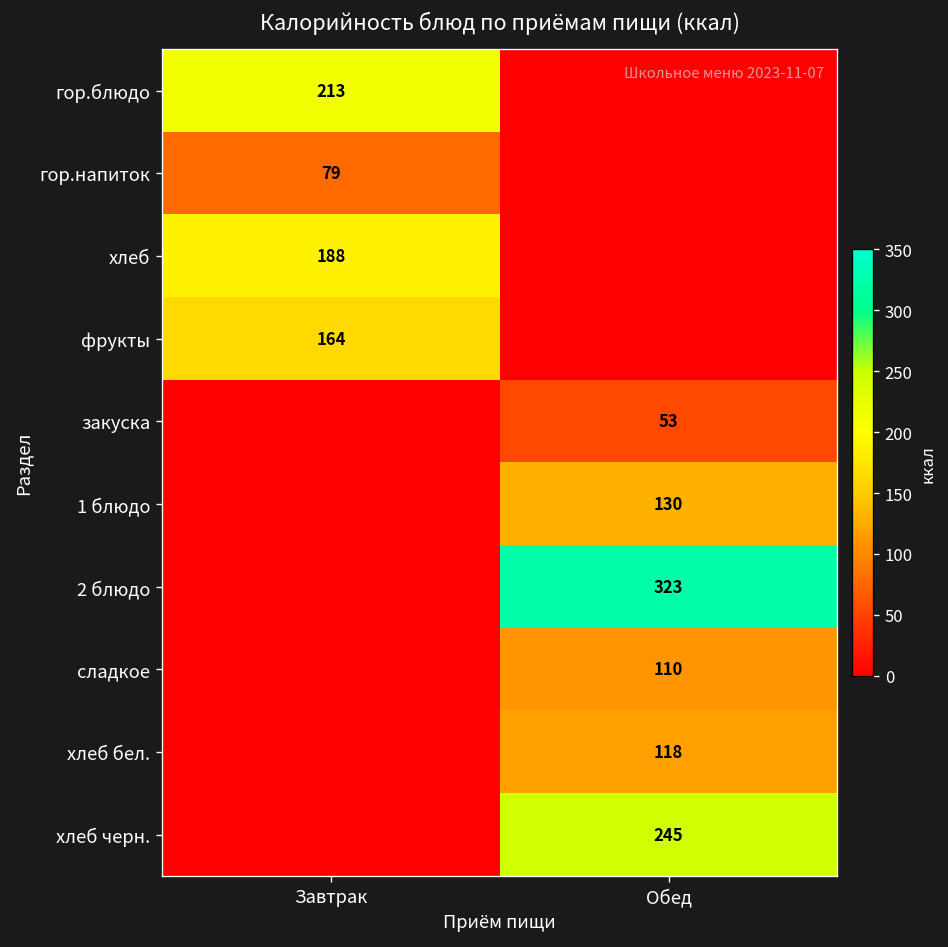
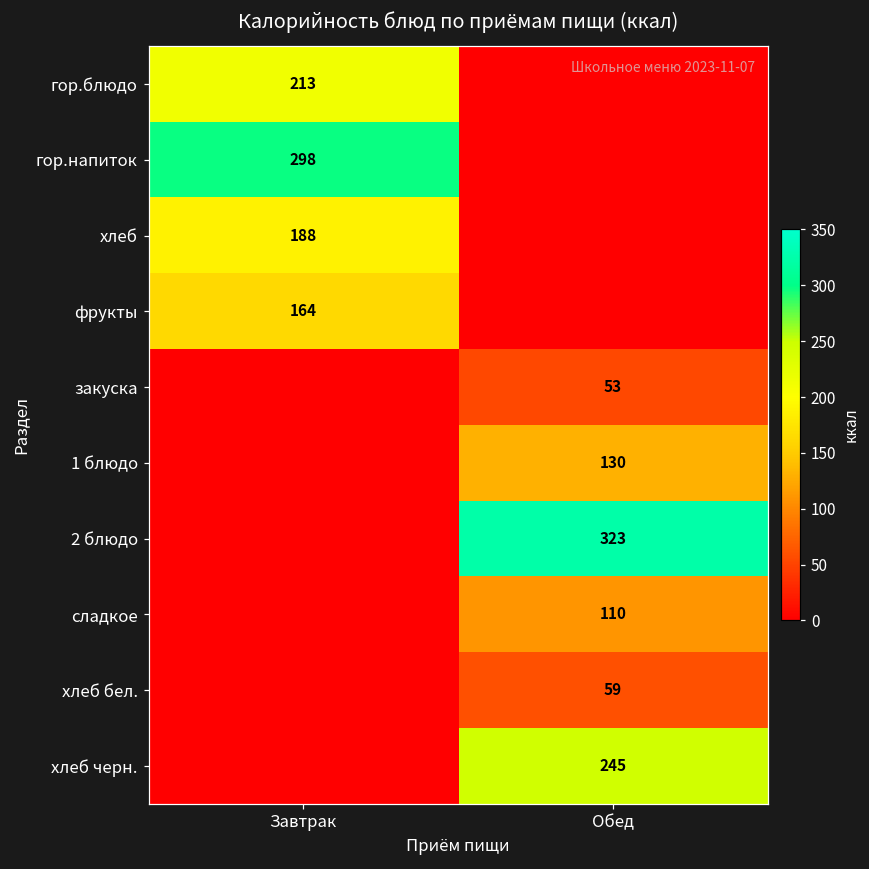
  {
    "гор.блюдо": {
      "Завтрак": 213
    },
    "гор.напиток": {
-     "Завтрак": 79
+     "Завтрак": 298
    },
    "хлеб": {
      "Завтрак": 188
    },
    "фрукты": {
      "Завтрак": 164
    },
    "закуска": {
      "Обед": 53
    },
    "1 блюдо": {
      "Обед": 130
    },
    "2 блюдо": {
      "Обед": 323
    },
    "сладкое": {
      "Обед": 110
    },
    "хлеб бел.": {
-     "Обед": 118
+     "Обед": 59
    },
    "хлеб черн.": {
      "Обед": 245
    }
  }
